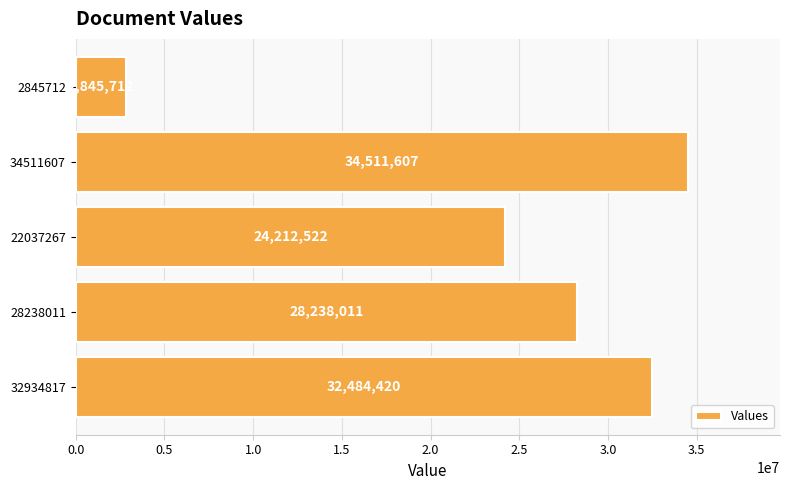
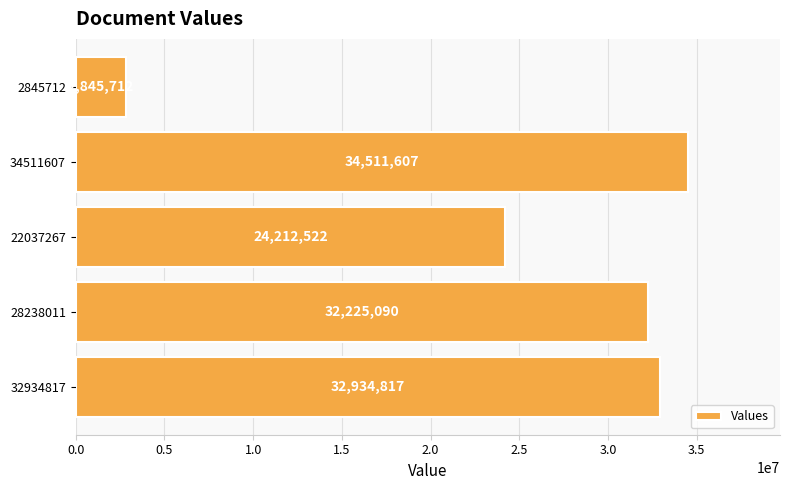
  {
    "2845712": "2,845,712",
    "34511607": "34,511,607",
    "22037267": "24,212,522",
-   "28238011": "28,238,011",
-   "32934817": "32,484,420"
+   "28238011": "32,225,090",
+   "32934817": "32,934,817"
  }
